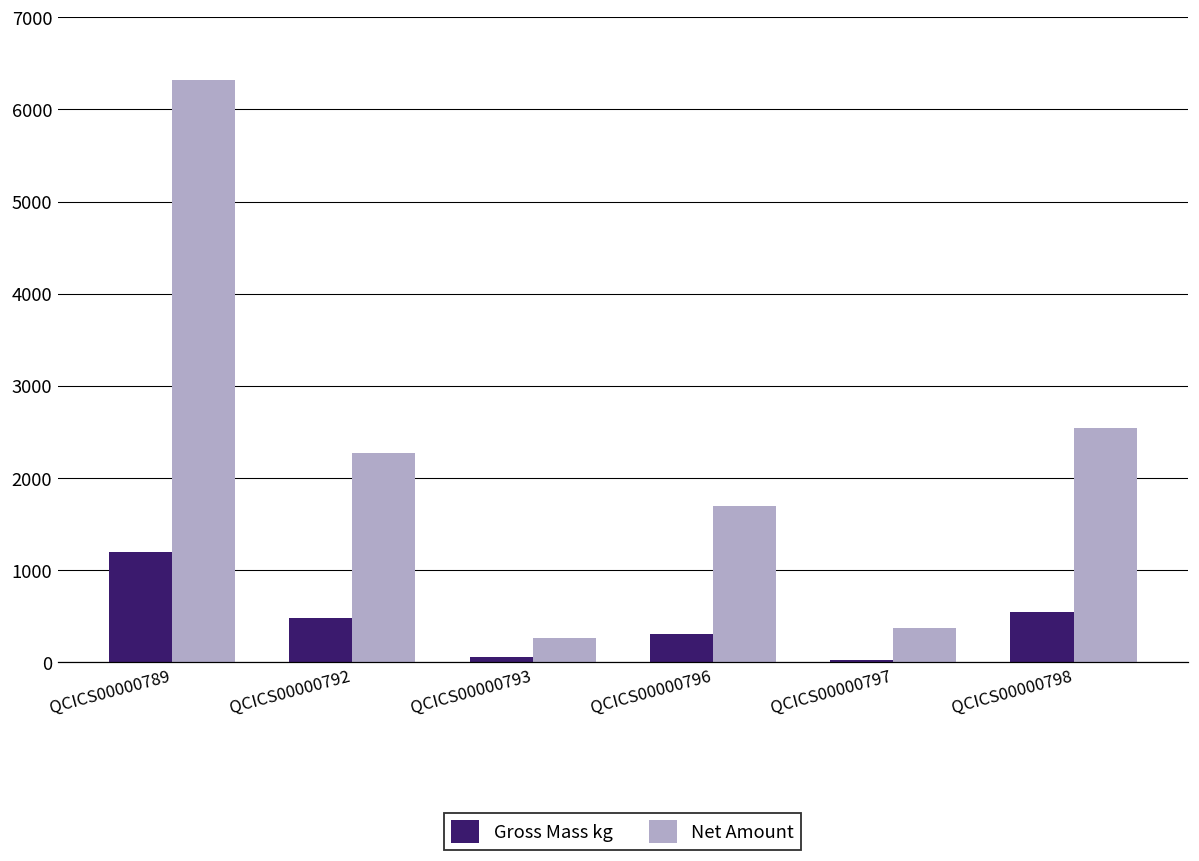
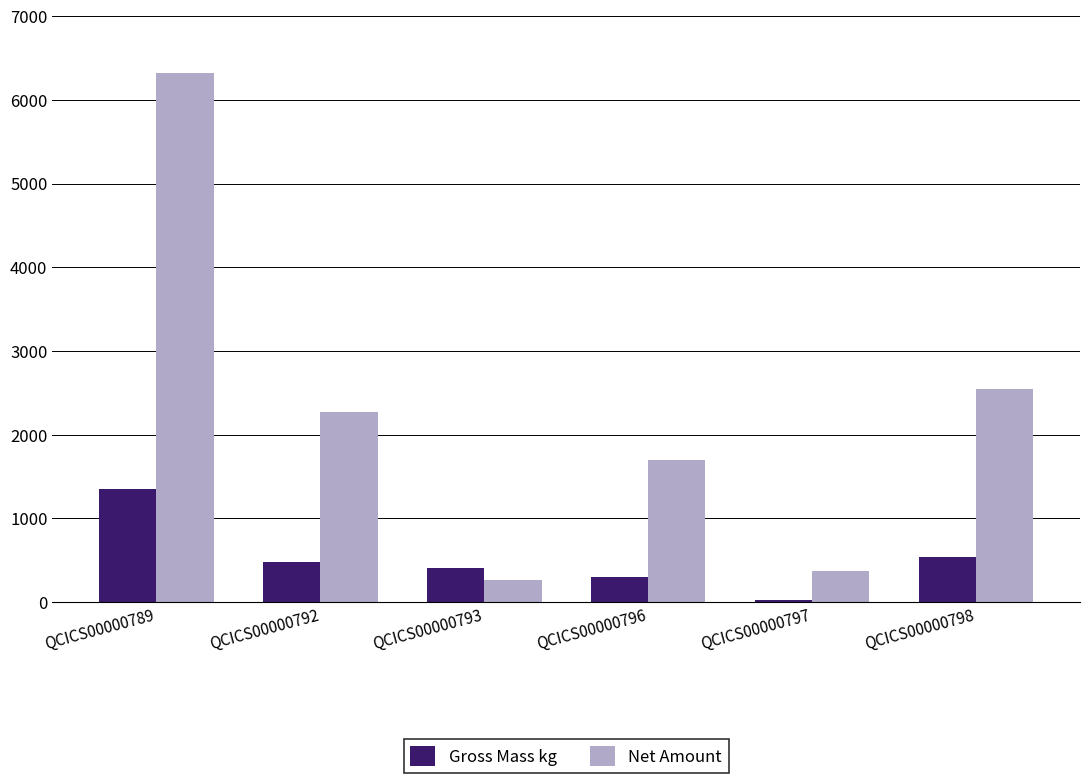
  {
    "Gross Mass kg": {
-     "QCICS00000789": 1200,
+     "QCICS00000789": 1300,
      "QCICS00000792": 500,
-     "QCICS00000793": 100,
+     "QCICS00000793": 400,
      "QCICS00000796": 300,
      "QCICS00000798": 500
    },
    "Net Amount": {
      "QCICS00000789": 6300,
      "QCICS00000792": 2300,
      "QCICS00000793": 300,
      "QCICS00000796": 1700,
      "QCICS00000797": 400,
      "QCICS00000798": 2500
    }
  }
